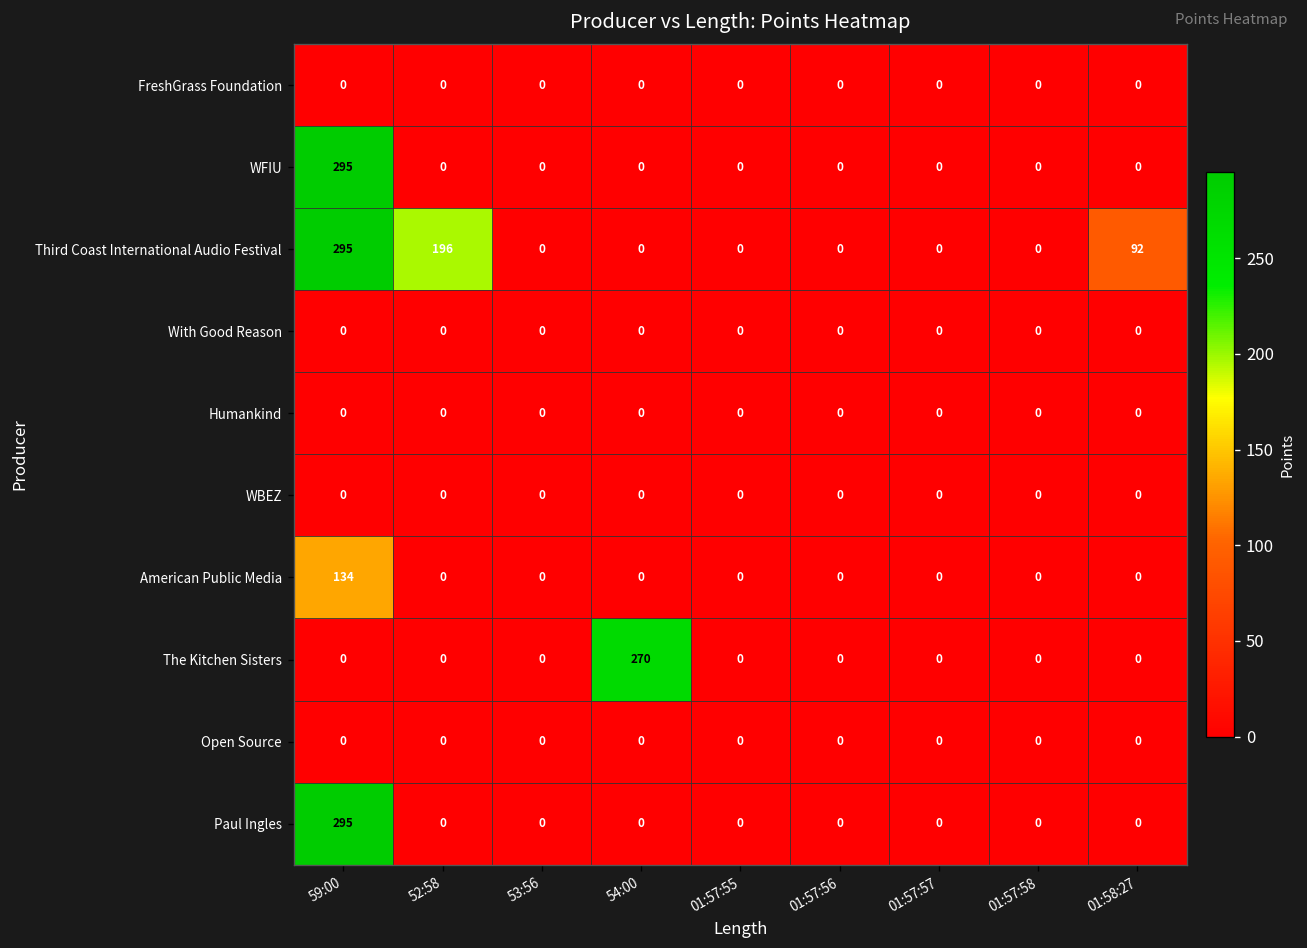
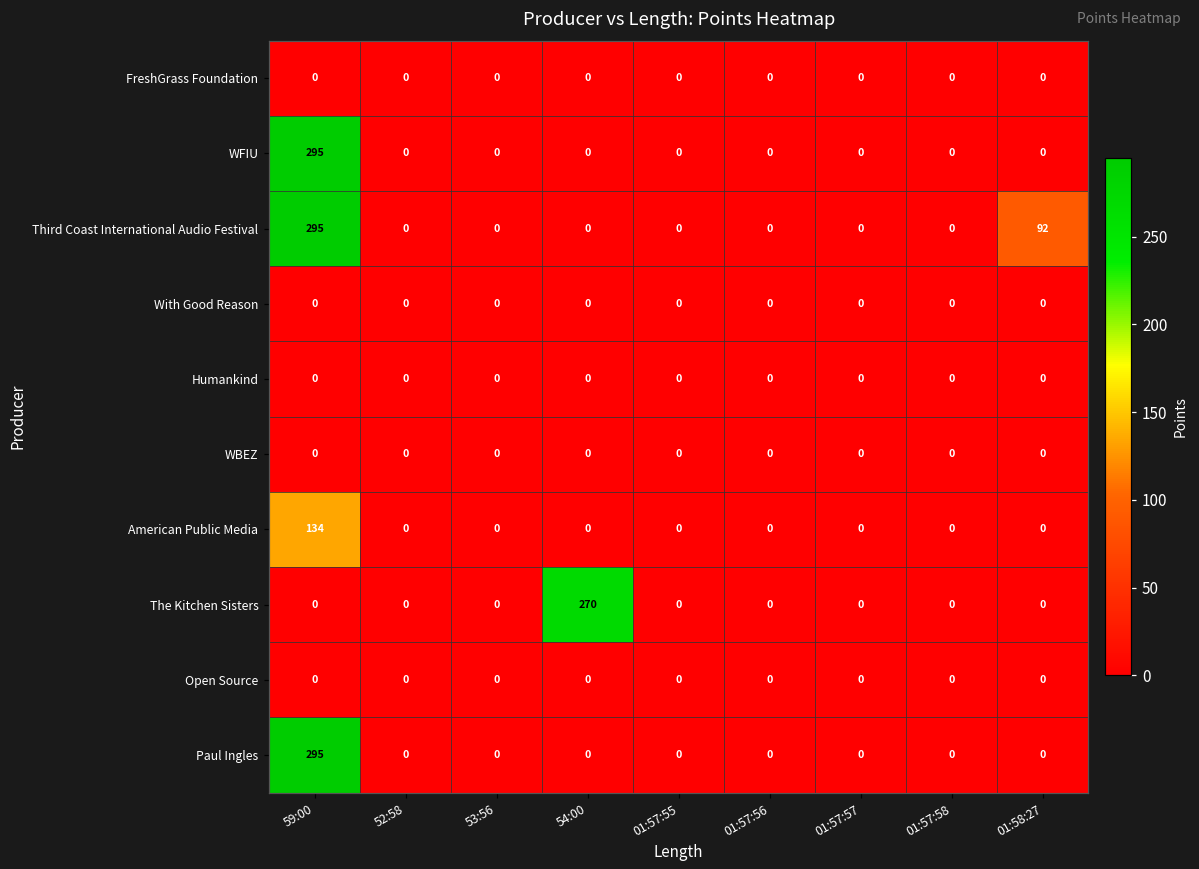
  {
    "FreshGrass Foundation": {
      "59:00": 0,
      "52:58": 0,
      "53:56": 0,
      "54:00": 0,
      "01:57:55": 0,
      "01:57:56": 0,
      "01:57:57": 0,
      "01:57:58": 0,
      "01:58:27": 0
    },
    "WFIU": {
      "59:00": 295,
      "52:58": 0,
      "53:56": 0,
      "54:00": 0,
      "01:57:55": 0,
      "01:57:56": 0,
      "01:57:57": 0,
      "01:57:58": 0,
      "01:58:27": 0
    },
    "Third Coast International Audio Festival": {
      "59:00": 295,
-     "52:58": 196,
+     "52:58": 0,
      "53:56": 0,
      "54:00": 0,
      "01:57:55": 0,
      "01:57:56": 0,
      "01:57:57": 0,
      "01:57:58": 0,
      "01:58:27": 92
    },
    "With Good Reason": {
      "59:00": 0,
      "52:58": 0,
      "53:56": 0,
      "54:00": 0,
      "01:57:55": 0,
      "01:57:56": 0,
      "01:57:57": 0,
      "01:57:58": 0,
      "01:58:27": 0
    },
    "Humankind": {
      "59:00": 0,
      "52:58": 0,
      "53:56": 0,
      "54:00": 0,
      "01:57:55": 0,
      "01:57:56": 0,
      "01:57:57": 0,
      "01:57:58": 0,
      "01:58:27": 0
    },
    "WBEZ": {
      "59:00": 0,
      "52:58": 0,
      "53:56": 0,
      "54:00": 0,
      "01:57:55": 0,
      "01:57:56": 0,
      "01:57:57": 0,
      "01:57:58": 0,
      "01:58:27": 0
    },
    "American Public Media": {
      "59:00": 134,
      "52:58": 0,
      "53:56": 0,
      "54:00": 0,
      "01:57:55": 0,
      "01:57:56": 0,
      "01:57:57": 0,
      "01:57:58": 0,
      "01:58:27": 0
    },
    "The Kitchen Sisters": {
      "59:00": 0,
      "52:58": 0,
      "53:56": 0,
      "54:00": 270,
      "01:57:55": 0,
      "01:57:56": 0,
      "01:57:57": 0,
      "01:57:58": 0,
      "01:58:27": 0
    },
    "Open Source": {
      "59:00": 0,
      "52:58": 0,
      "53:56": 0,
      "54:00": 0,
      "01:57:55": 0,
      "01:57:56": 0,
      "01:57:57": 0,
      "01:57:58": 0,
      "01:58:27": 0
    },
    "Paul Ingles": {
      "59:00": 295,
      "52:58": 0,
      "53:56": 0,
      "54:00": 0,
      "01:57:55": 0,
      "01:57:56": 0,
      "01:57:57": 0,
      "01:57:58": 0,
      "01:58:27": 0
    }
  }
